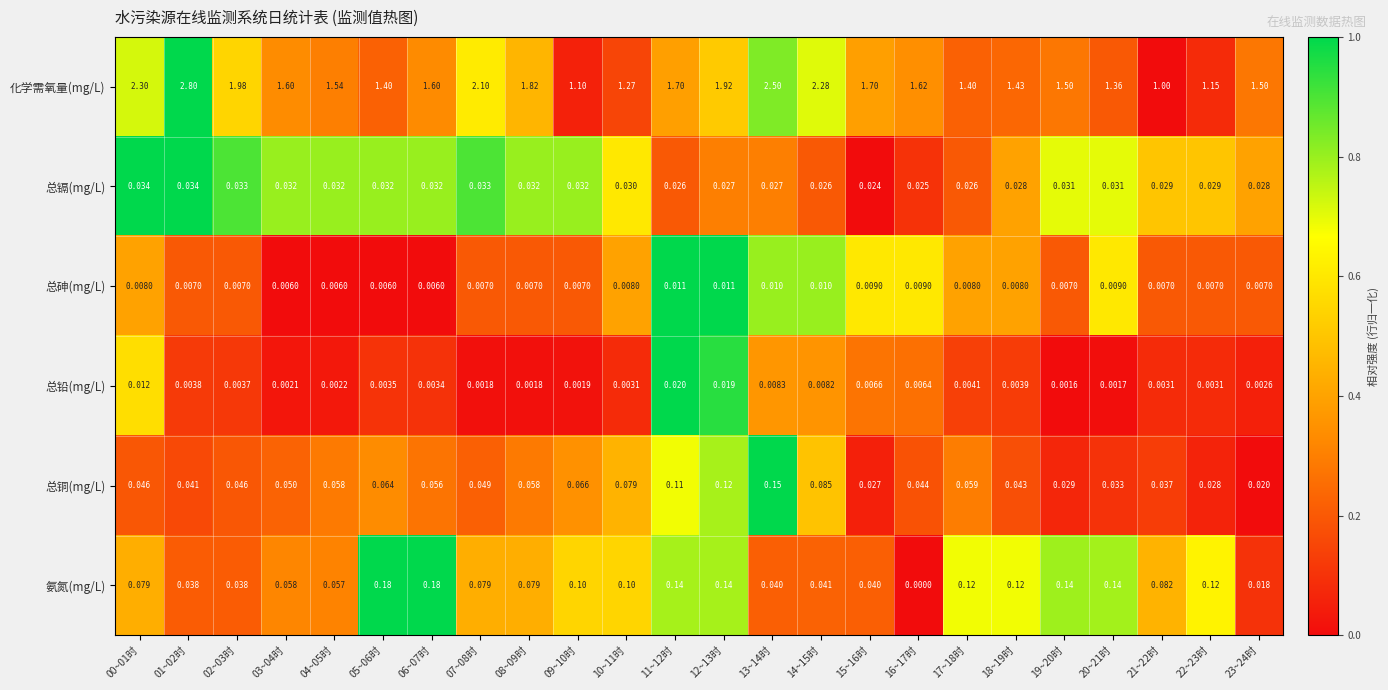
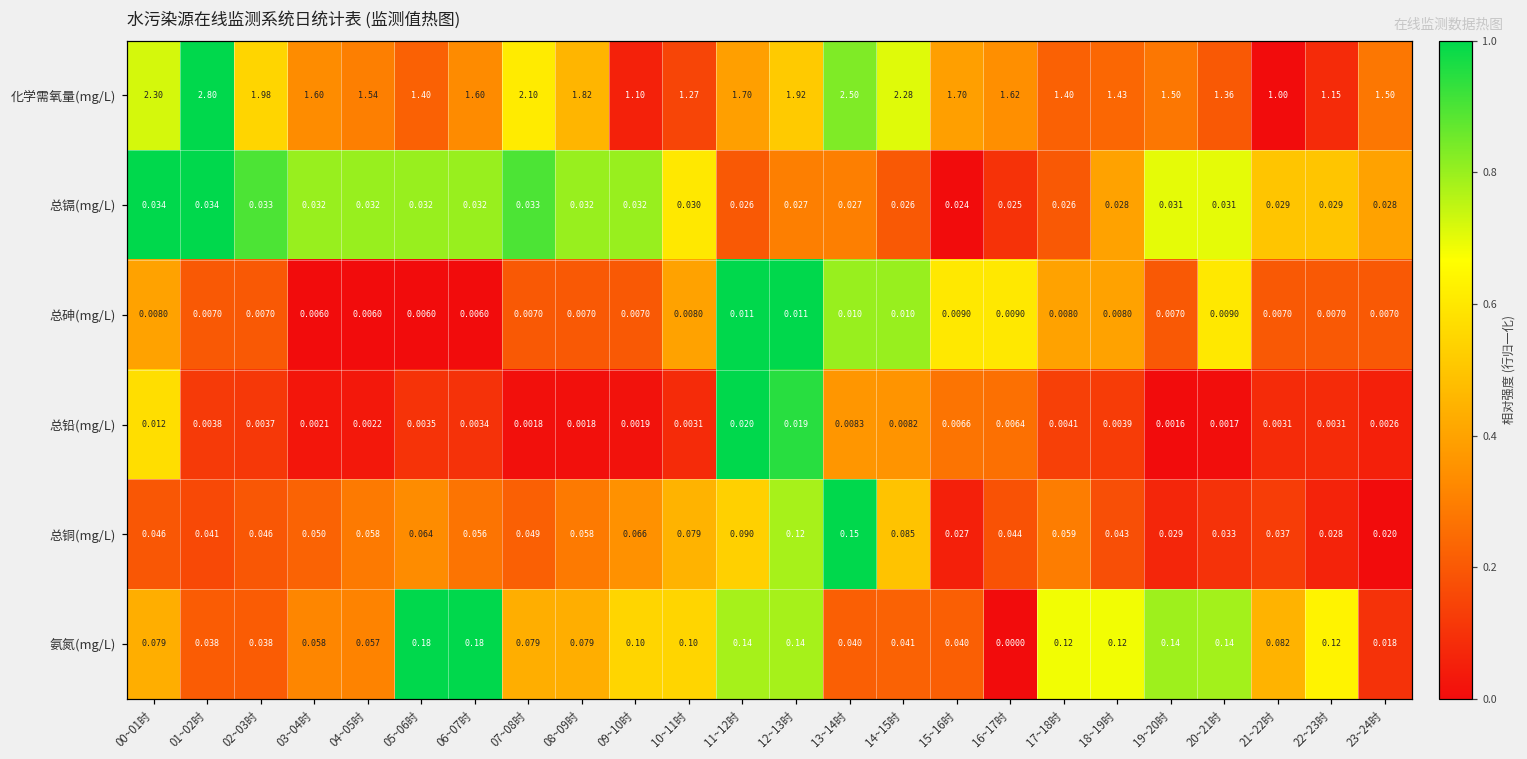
  {
    "化学需氧量(mg/L)": {
      "00~01时": 2.30,
      "01~02时": 2.80,
      "02~03时": 1.98,
      "03~04时": 1.60,
      "04~05时": 1.54,
      "05~06时": 1.40,
      "06~07时": 1.60,
      "07~08时": 2.10,
      "08~09时": 1.82,
      "09~10时": 1.10,
      "10~11时": 1.27,
      "11~12时": 1.70,
      "12~13时": 1.92,
      "13~14时": 2.50,
      "14~15时": 2.28,
      "15~16时": 1.70,
      "16~17时": 1.62,
      "17~18时": 1.40,
      "18~19时": 1.43,
      "19~20时": 1.50,
      "20~21时": 1.36,
      "21~22时": 1.00,
      "22~23时": 1.15,
      "23~24时": 1.50
    },
    "总镉(mg/L)": {
      "00~01时": 0.034,
      "01~02时": 0.034,
      "02~03时": 0.033,
      "03~04时": 0.032,
      "04~05时": 0.032,
      "05~06时": 0.032,
      "06~07时": 0.032,
      "07~08时": 0.033,
      "08~09时": 0.032,
      "09~10时": 0.032,
      "10~11时": 0.030,
      "11~12时": 0.026,
      "12~13时": 0.027,
      "13~14时": 0.027,
      "14~15时": 0.026,
      "15~16时": 0.024,
      "16~17时": 0.025,
      "17~18时": 0.026,
      "18~19时": 0.028,
      "19~20时": 0.031,
      "20~21时": 0.031,
      "21~22时": 0.029,
      "22~23时": 0.029,
      "23~24时": 0.028
    },
    "总砷(mg/L)": {
      "00~01时": 0.0080,
      "01~02时": 0.0070,
      "02~03时": 0.0070,
      "03~04时": 0.0060,
      "04~05时": 0.0060,
      "05~06时": 0.0060,
      "06~07时": 0.0060,
      "07~08时": 0.0070,
      "08~09时": 0.0070,
      "09~10时": 0.0070,
      "10~11时": 0.0080,
      "11~12时": 0.011,
      "12~13时": 0.011,
      "13~14时": 0.010,
      "14~15时": 0.010,
      "15~16时": 0.0090,
      "16~17时": 0.0090,
      "17~18时": 0.0080,
      "18~19时": 0.0080,
      "19~20时": 0.0070,
      "20~21时": 0.0090,
      "21~22时": 0.0070,
      "22~23时": 0.0070,
      "23~24时": 0.0070
    },
    "总铅(mg/L)": {
      "00~01时": 0.012,
      "01~02时": 0.0038,
      "02~03时": 0.0037,
      "03~04时": 0.0021,
      "04~05时": 0.0022,
      "05~06时": 0.0035,
      "06~07时": 0.0034,
      "07~08时": 0.0018,
      "08~09时": 0.0018,
      "09~10时": 0.0019,
      "10~11时": 0.0031,
      "11~12时": 0.020,
      "12~13时": 0.019,
      "13~14时": 0.0083,
      "14~15时": 0.0082,
      "15~16时": 0.0066,
      "16~17时": 0.0064,
      "17~18时": 0.0041,
      "18~19时": 0.0039,
      "19~20时": 0.0016,
      "20~21时": 0.0017,
      "21~22时": 0.0031,
      "22~23时": 0.0031,
      "23~24时": 0.0026
    },
    "总铜(mg/L)": {
      "00~01时": 0.046,
      "01~02时": 0.041,
      "02~03时": 0.046,
      "03~04时": 0.050,
      "04~05时": 0.058,
      "05~06时": 0.064,
      "06~07时": 0.056,
      "07~08时": 0.049,
      "08~09时": 0.058,
      "09~10时": 0.066,
      "10~11时": 0.079,
-     "11~12时": 0.11,
+     "11~12时": 0.090,
      "12~13时": 0.12,
      "13~14时": 0.15,
      "14~15时": 0.085,
      "15~16时": 0.027,
      "16~17时": 0.044,
      "17~18时": 0.059,
      "18~19时": 0.043,
      "19~20时": 0.029,
      "20~21时": 0.033,
      "21~22时": 0.037,
      "22~23时": 0.028,
      "23~24时": 0.020
    },
    "氨氮(mg/L)": {
      "00~01时": 0.079,
      "01~02时": 0.038,
      "02~03时": 0.038,
      "03~04时": 0.058,
      "04~05时": 0.057,
      "05~06时": 0.18,
      "06~07时": 0.18,
      "07~08时": 0.079,
      "08~09时": 0.079,
      "09~10时": 0.10,
      "10~11时": 0.10,
      "11~12时": 0.14,
      "12~13时": 0.14,
      "13~14时": 0.040,
      "14~15时": 0.041,
      "15~16时": 0.040,
      "16~17时": 0.0000,
      "17~18时": 0.12,
      "18~19时": 0.12,
      "19~20时": 0.14,
      "20~21时": 0.14,
      "21~22时": 0.082,
      "22~23时": 0.12,
      "23~24时": 0.018
    }
  }
